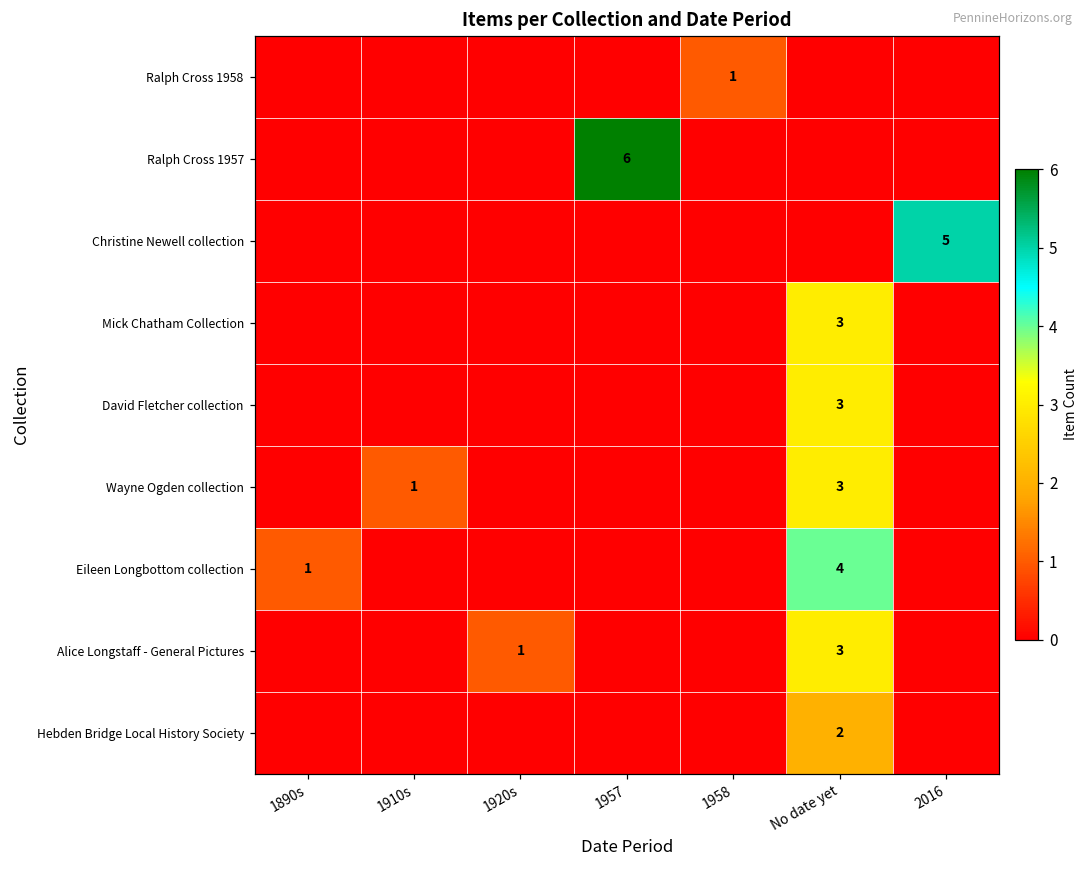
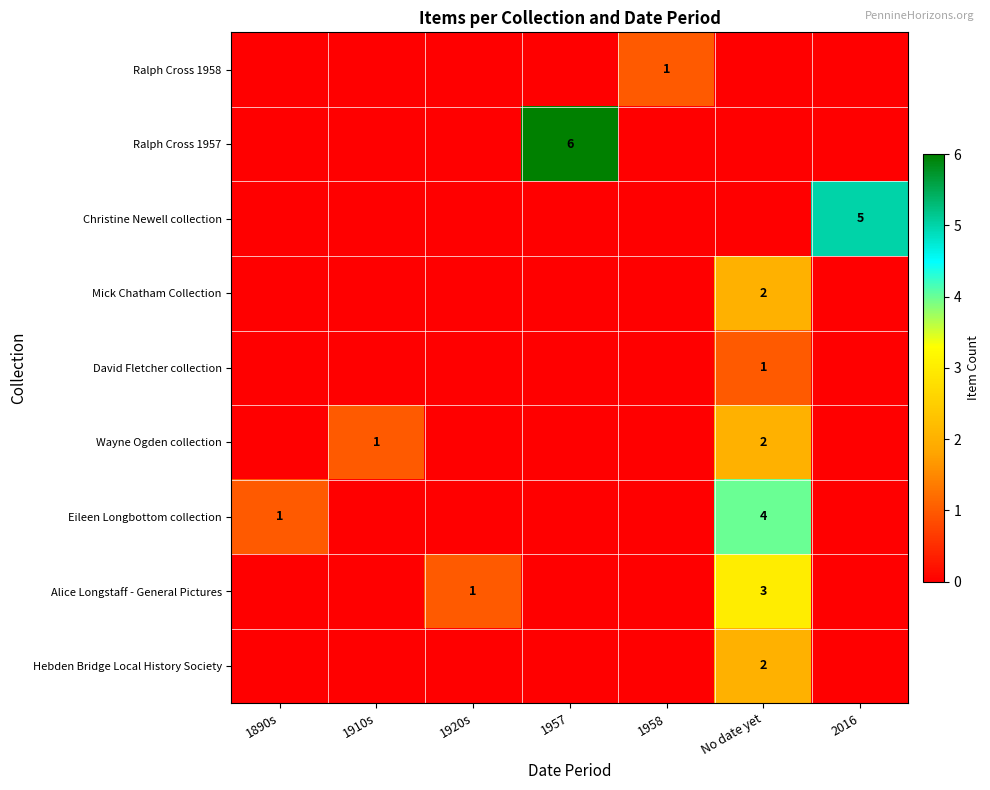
  {
    "Ralph Cross 1958": {
      "1958": 1
    },
    "Ralph Cross 1957": {
      "1957": 6
    },
    "Christine Newell collection": {
      "2016": 5
    },
    "Mick Chatham Collection": {
-     "No date yet": 3
+     "No date yet": 2
    },
    "David Fletcher collection": {
-     "No date yet": 3
+     "No date yet": 1
    },
    "Wayne Ogden collection": {
      "1910s": 1,
-     "No date yet": 3
+     "No date yet": 2
    },
    "Eileen Longbottom collection": {
      "1890s": 1,
      "No date yet": 4
    },
    "Alice Longstaff - General Pictures": {
      "1920s": 1,
      "No date yet": 3
    },
    "Hebden Bridge Local History Society": {
      "No date yet": 2
    }
  }
